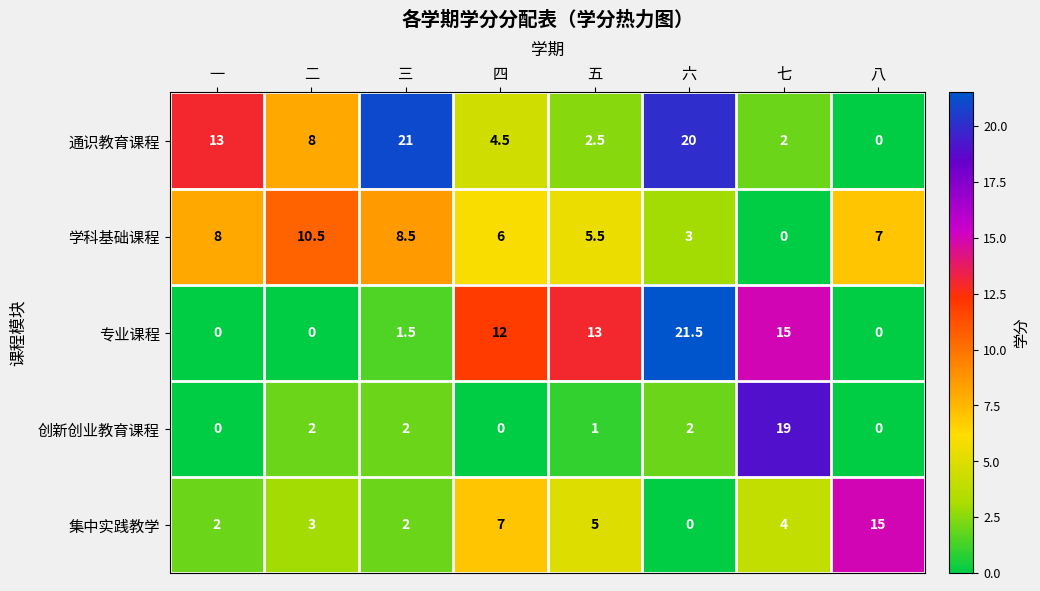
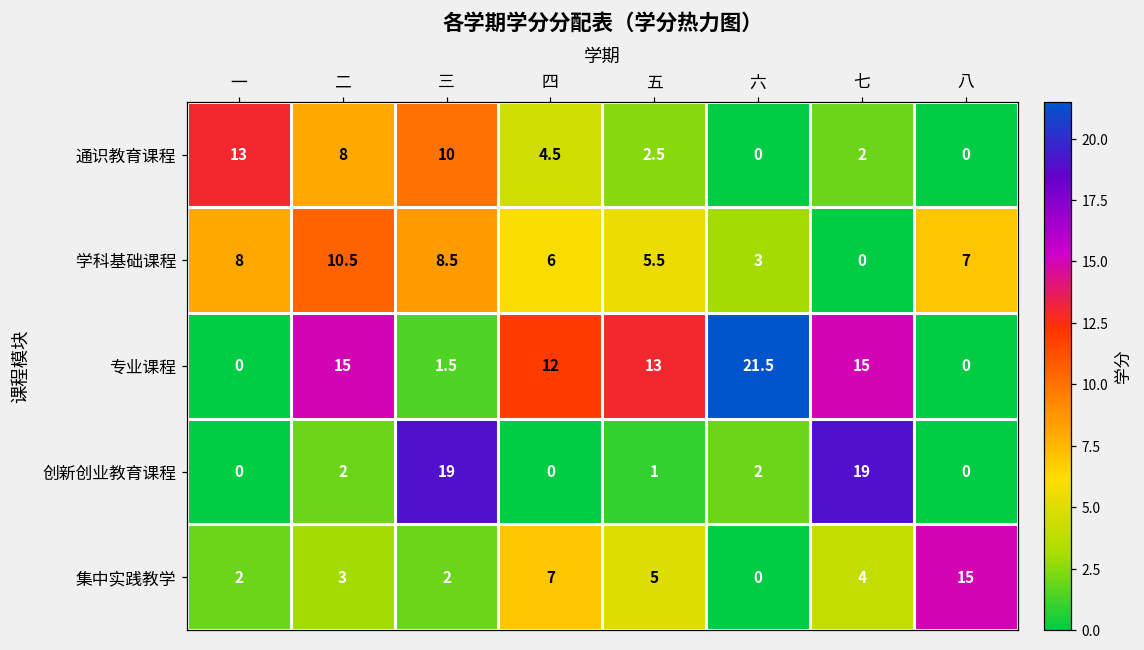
  {
    "通识教育课程": {
      "一": 13,
      "二": 8,
-     "三": 21,
+     "三": 10,
      "四": 4.5,
      "五": 2.5,
-     "六": 20,
+     "六": 0,
      "七": 2,
      "八": 0
    },
    "学科基础课程": {
      "一": 8,
      "二": 10.5,
      "三": 8.5,
      "四": 6,
      "五": 5.5,
      "六": 3,
      "七": 0,
      "八": 7
    },
    "专业课程": {
      "一": 0,
-     "二": 0,
+     "二": 15,
      "三": 1.5,
      "四": 12,
      "五": 13,
      "六": 21.5,
      "七": 15,
      "八": 0
    },
    "创新创业教育课程": {
      "一": 0,
      "二": 2,
-     "三": 2,
+     "三": 19,
      "四": 0,
      "五": 1,
      "六": 2,
      "七": 19,
      "八": 0
    },
    "集中实践教学": {
      "一": 2,
      "二": 3,
      "三": 2,
      "四": 7,
      "五": 5,
      "六": 0,
      "七": 4,
      "八": 15
    }
  }
